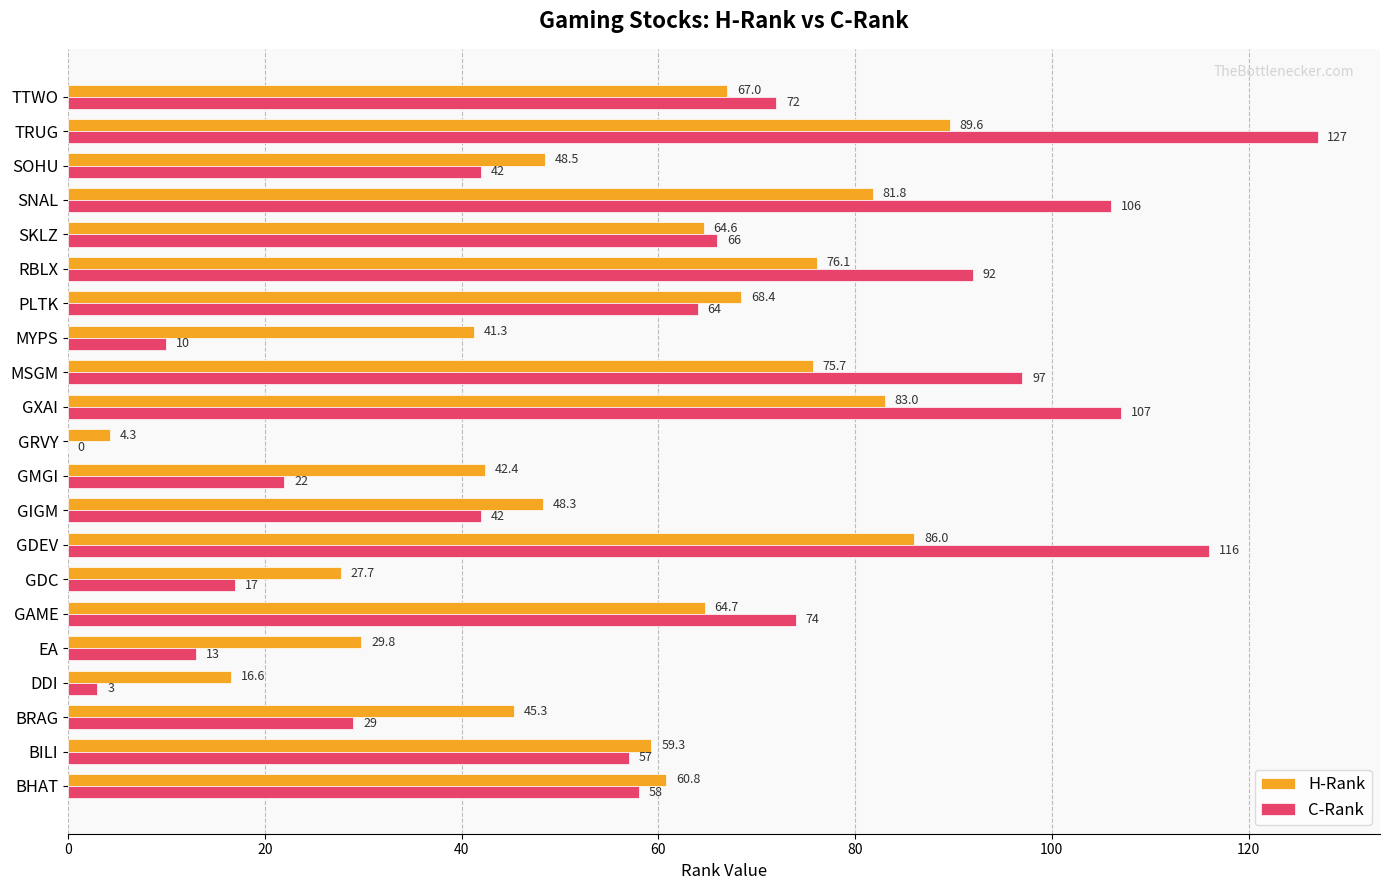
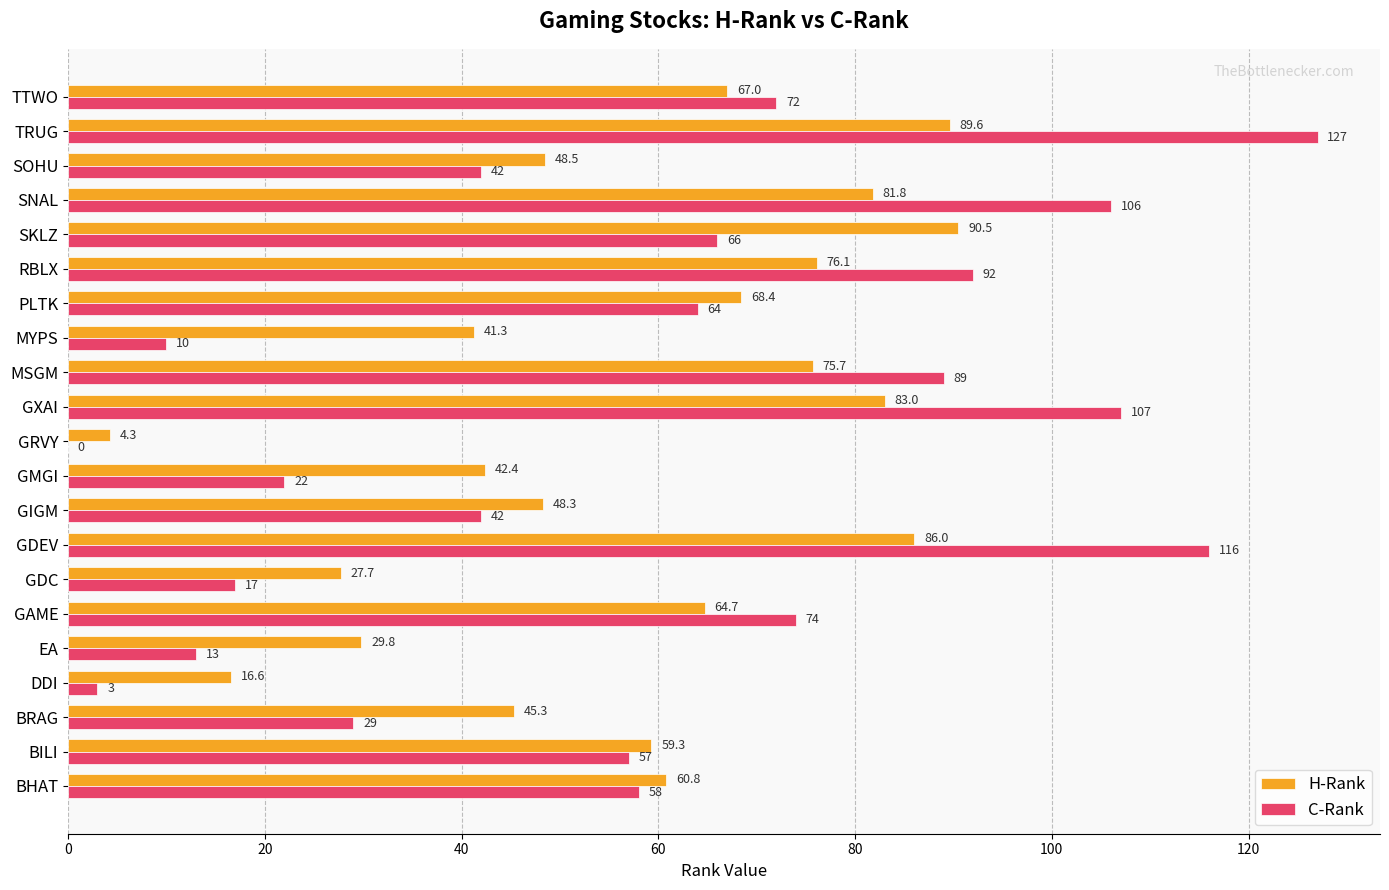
  {
    "H-Rank": {
      "TTWO": 67.0,
      "TRUG": 89.6,
      "SOHU": 48.5,
      "SNAL": 81.8,
-     "SKLZ": 64.6,
+     "SKLZ": 90.5,
      "RBLX": 76.1,
      "PLTK": 68.4,
      "MYPS": 41.3,
      "MSGM": 75.7,
      "GXAI": 83.0,
      "GRVY": 4.3,
      "GMGI": 42.4,
      "GIGM": 48.3,
      "GDEV": 86.0,
      "GDC": 27.7,
      "GAME": 64.7,
      "EA": 29.8,
      "DDI": 16.6,
      "BRAG": 45.3,
      "BILI": 59.3,
      "BHAT": 60.8
    },
    "C-Rank": {
      "TTWO": 72,
      "TRUG": 127,
      "SOHU": 42,
      "SNAL": 106,
      "SKLZ": 66,
      "RBLX": 92,
      "PLTK": 64,
      "MYPS": 10,
-     "MSGM": 97,
+     "MSGM": 89,
      "GXAI": 107,
      "GRVY": 0,
      "GMGI": 22,
      "GIGM": 42,
      "GDEV": 116,
      "GDC": 17,
      "GAME": 74,
      "EA": 13,
      "DDI": 3,
      "BRAG": 29,
      "BILI": 57,
      "BHAT": 58
    }
  }
